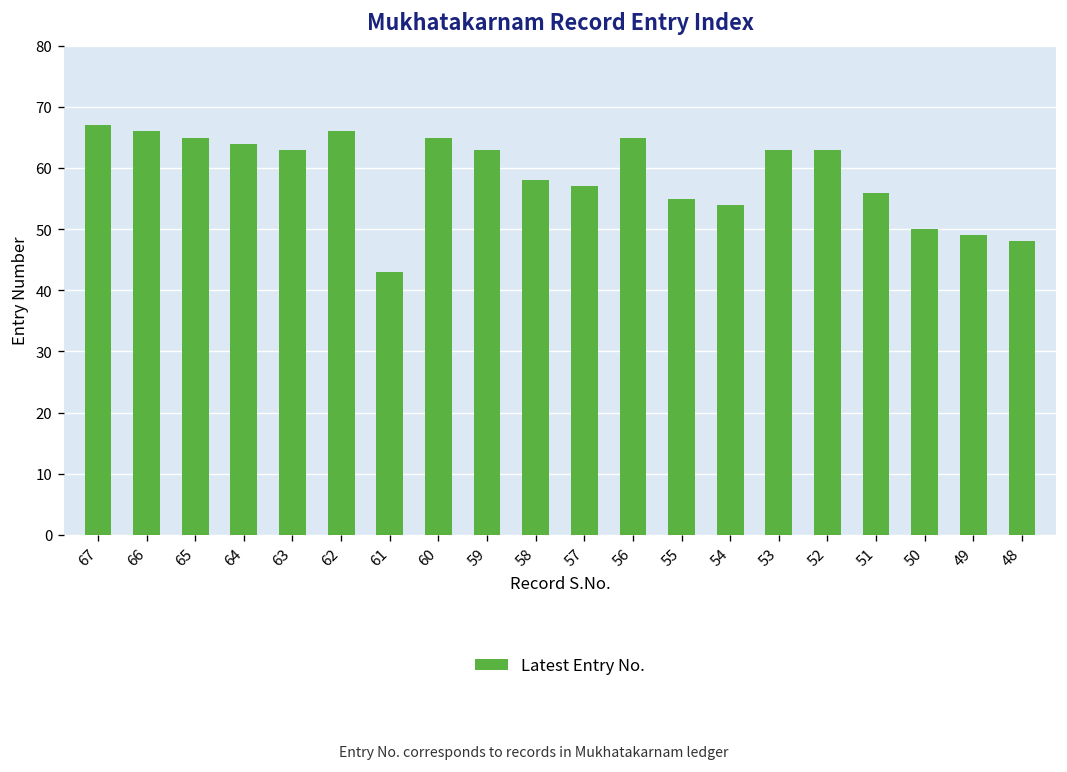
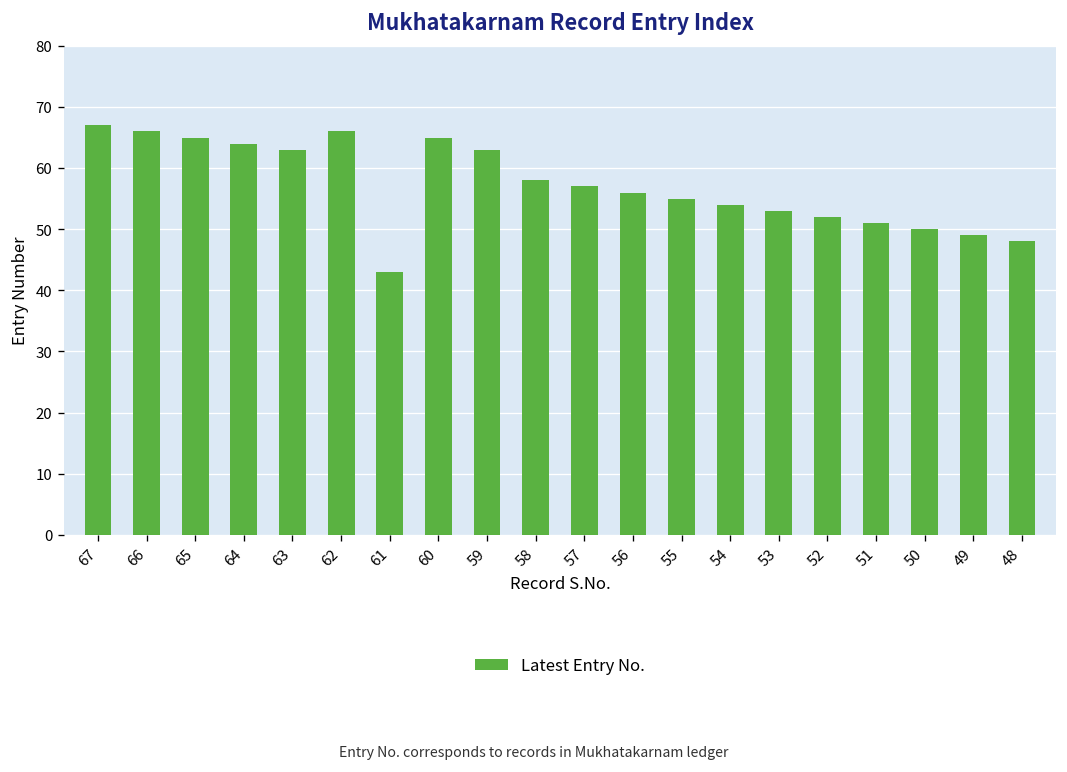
  {
    "67": 67,
    "66": 66,
    "65": 65,
    "64": 64,
    "63": 63,
    "62": 66,
    "61": 43,
    "60": 65,
    "59": 63,
    "58": 58,
    "57": 57,
-   "56": 65,
+   "56": 56,
    "55": 55,
    "54": 54,
-   "53": 63,
-   "52": 63,
-   "51": 56,
+   "53": 53,
+   "52": 52,
+   "51": 51,
    "50": 50,
    "49": 49,
    "48": 48
  }
